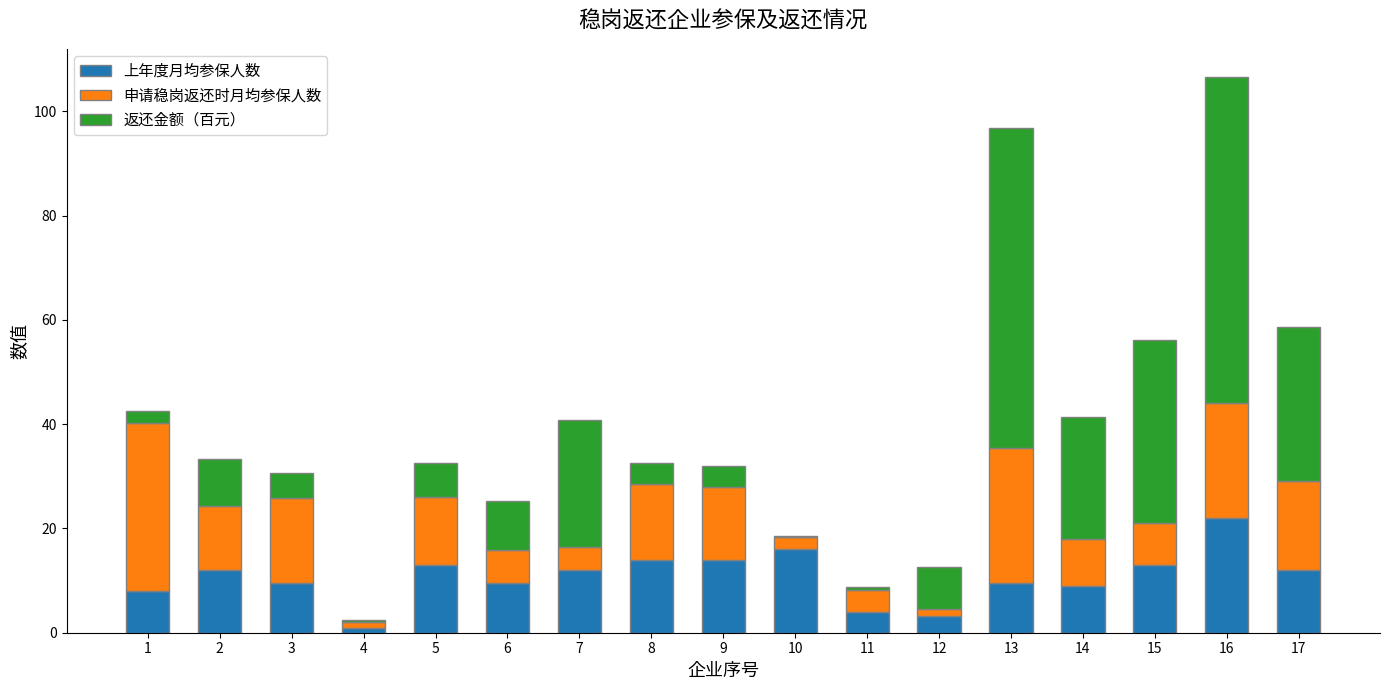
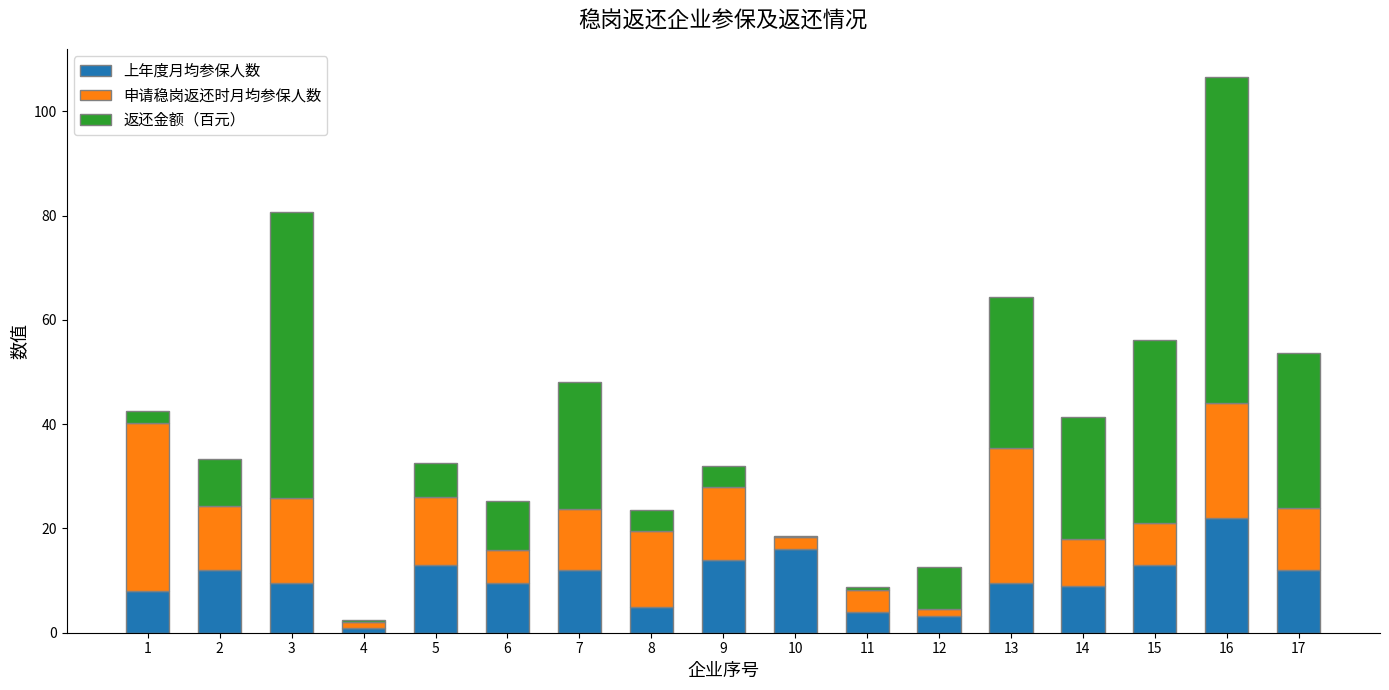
  {
    "上年度月均参保人数": {
      "1": 8,
      "2": 12,
      "3": 10,
      "4": 1,
      "5": 13,
      "6": 10,
      "7": 12,
-     "8": 14,
+     "8": 5,
      "9": 14,
      "10": 16,
      "11": 4,
      "12": 3,
      "13": 9,
      "14": 9,
      "15": 13,
      "16": 22,
      "17": 12
    },
    "申请稳岗返还时月均参保人数": {
      "1": 32,
      "2": 12,
      "3": 16,
      "4": 1,
      "5": 13,
      "6": 6,
-     "7": 4,
+     "7": 12,
      "8": 15,
      "9": 14,
      "10": 2,
      "11": 4,
      "12": 1,
      "13": 26,
      "14": 9,
      "15": 8,
      "16": 22,
-     "17": 17
+     "17": 12
    },
    "返还金额（百元）": {
      "1": 2,
      "2": 9,
-     "3": 5,
+     "3": 55,
      "4": 1,
      "5": 7,
      "6": 9,
      "7": 24,
      "8": 4,
      "9": 4,
      "11": 1,
      "12": 8,
-     "13": 61,
+     "13": 29,
      "14": 23,
      "15": 35,
      "16": 63,
      "17": 30
    }
  }
